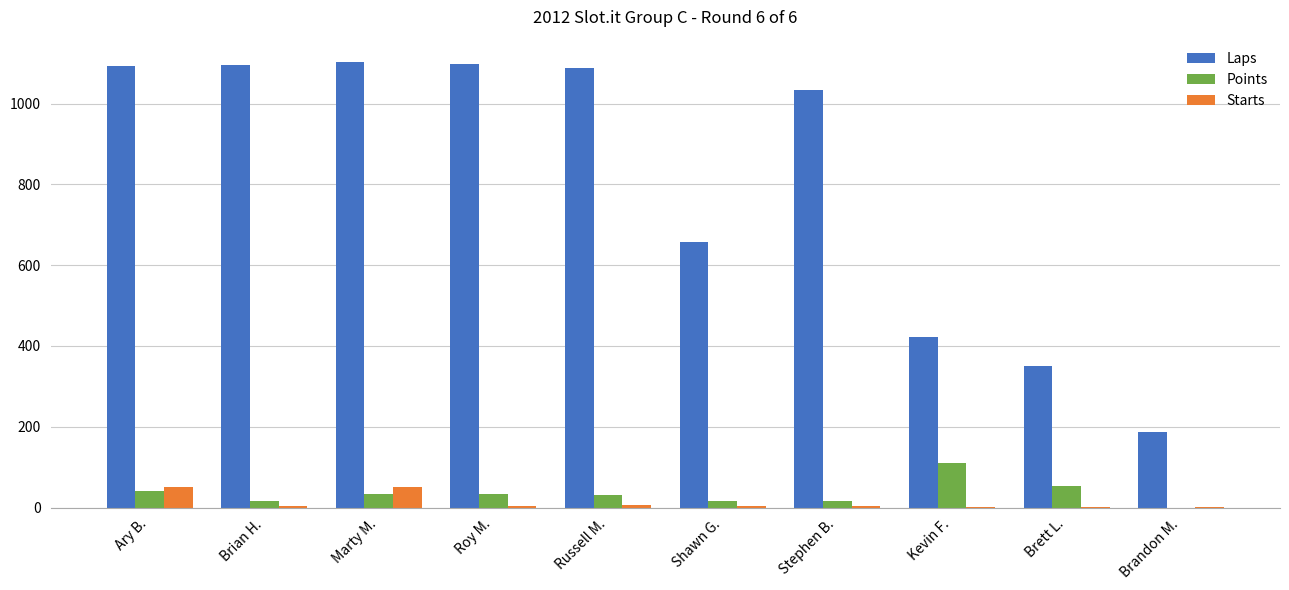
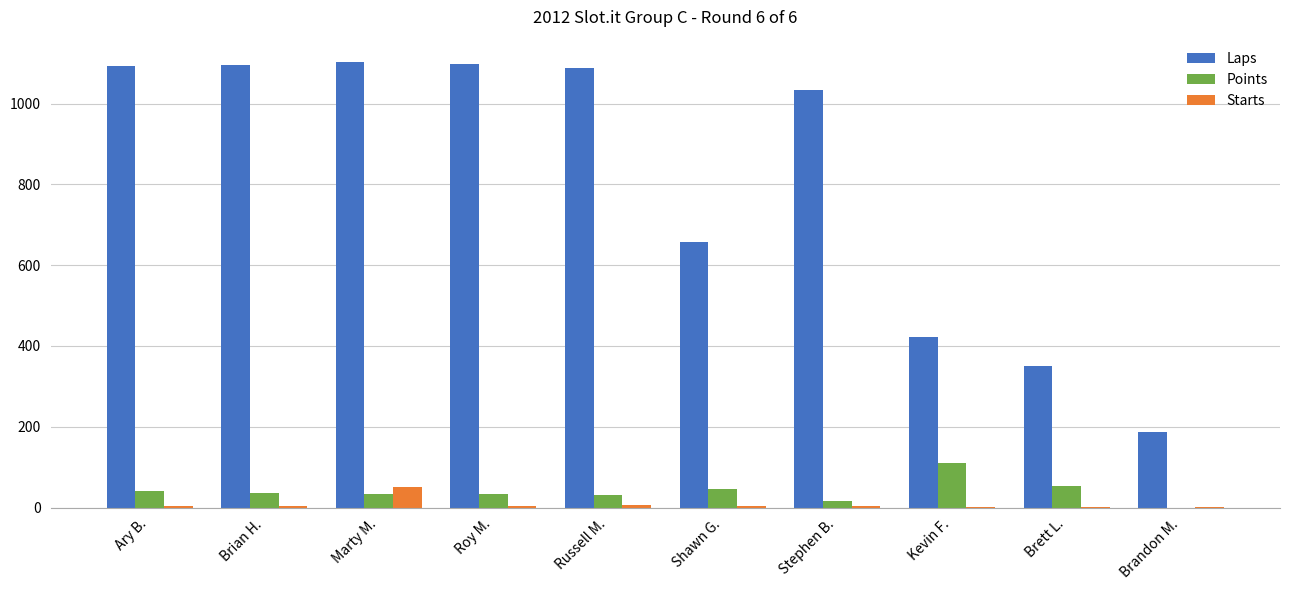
  {
    "Laps": {
      "Ary B.": 1090,
      "Brian H.": 1090,
      "Marty M.": 1100,
      "Roy M.": 1100,
      "Russell M.": 1090,
      "Shawn G.": 660,
      "Stephen B.": 1030,
      "Kevin F.": 420,
      "Brett L.": 350,
      "Brandon M.": 190
    },
    "Points": {
      "Ary B.": 40,
-     "Brian H.": 20,
+     "Brian H.": 40,
      "Marty M.": 30,
      "Roy M.": 30,
      "Russell M.": 30,
-     "Shawn G.": 20,
+     "Shawn G.": 50,
      "Stephen B.": 20,
      "Kevin F.": 110,
      "Brett L.": 50,
      "Brandon M.": 0
    },
    "Starts": {
-     "Ary B.": 50,
+     "Ary B.": 10,
      "Marty M.": 50
    }
  }
